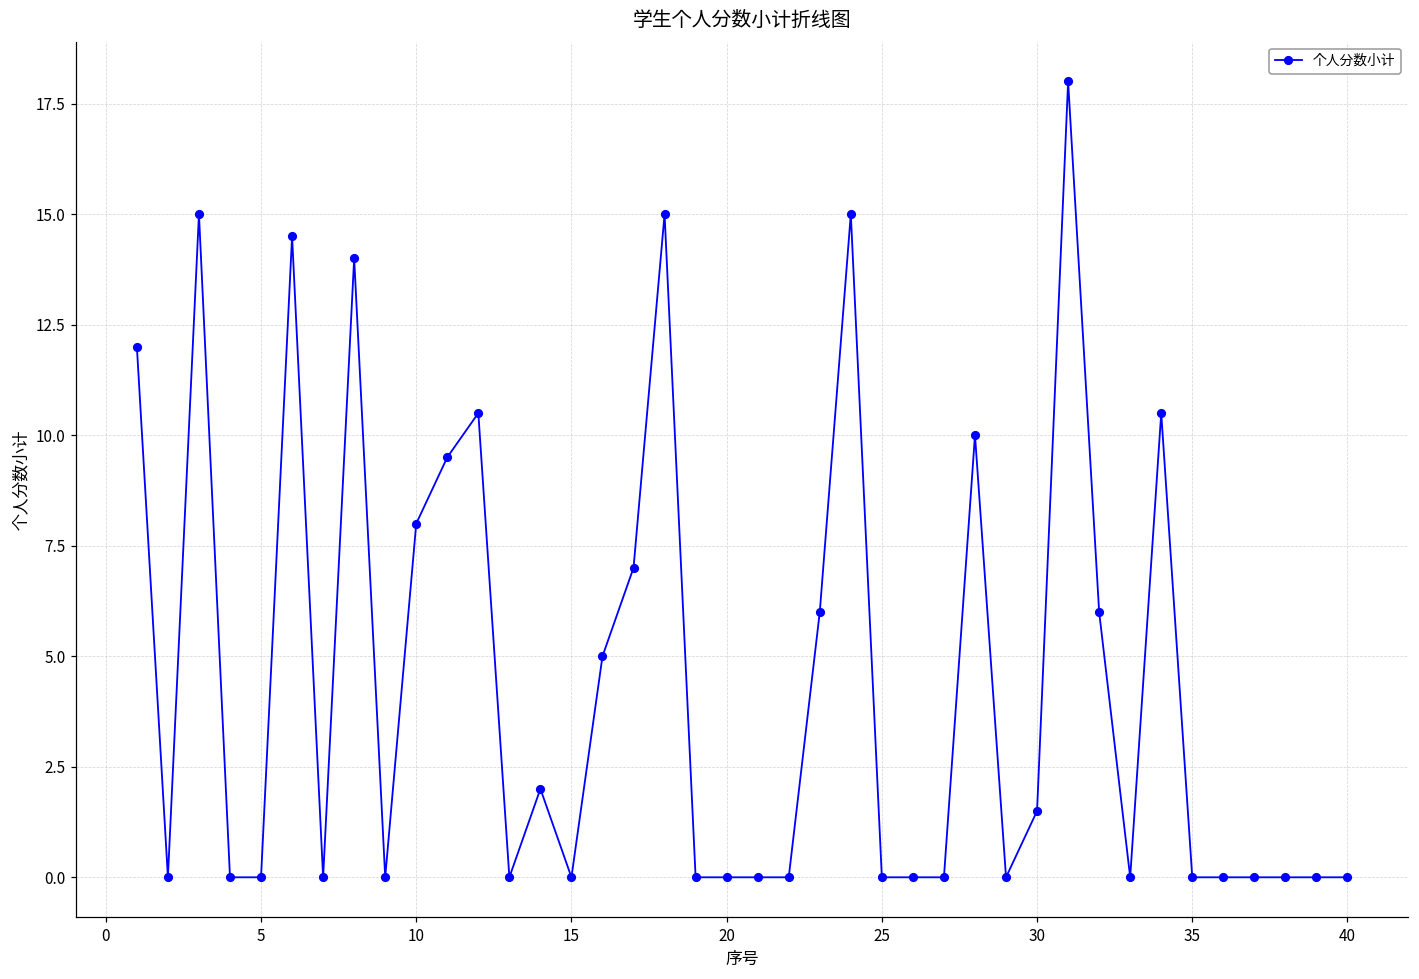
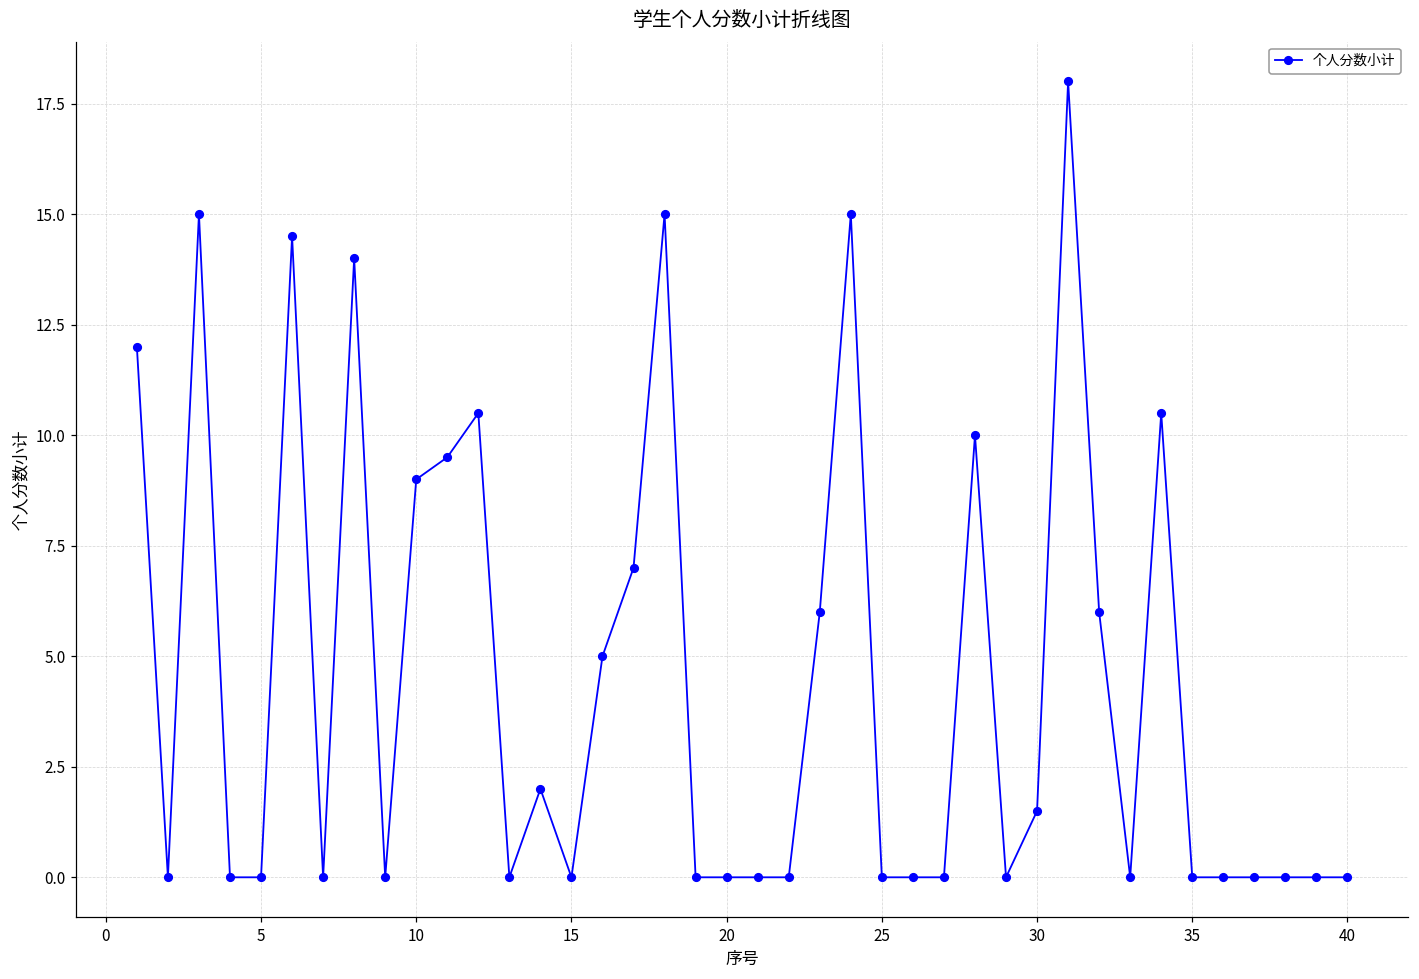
  {
    "5": 0,
-   "10": 8,
+   "10": 9,
    "15": 0,
    "20": 0,
    "25": 0,
    "30": 1.5,
    "35": 0,
    "40": 0
  }
